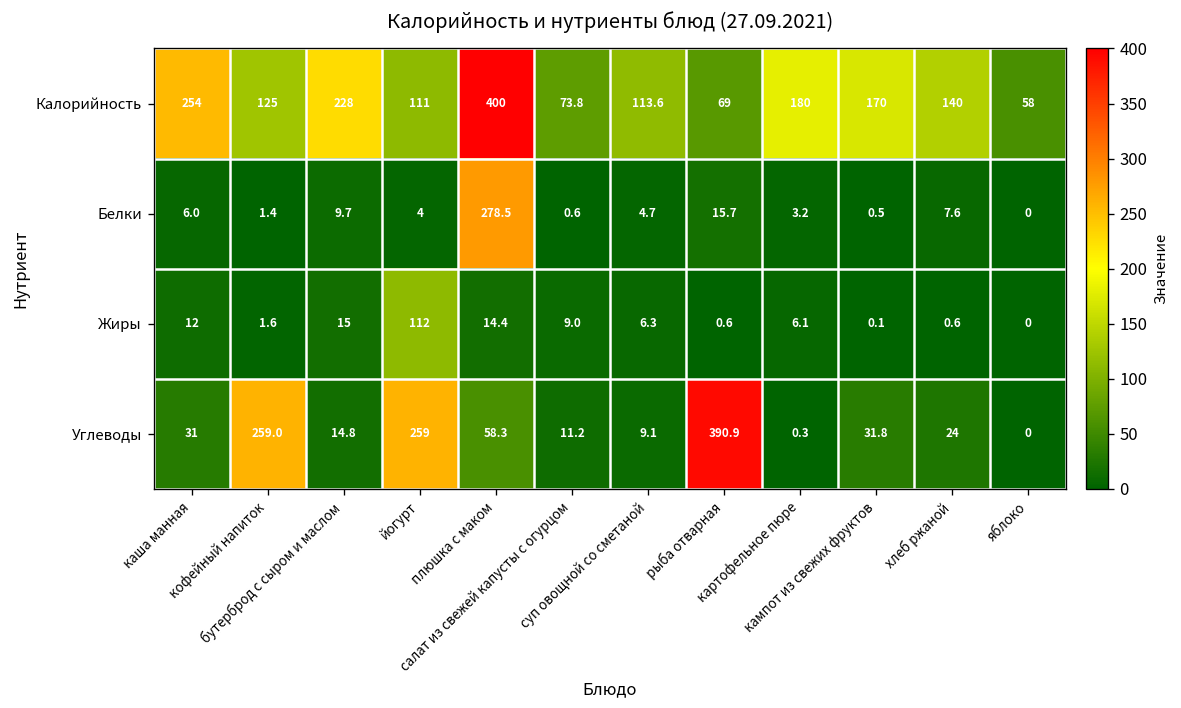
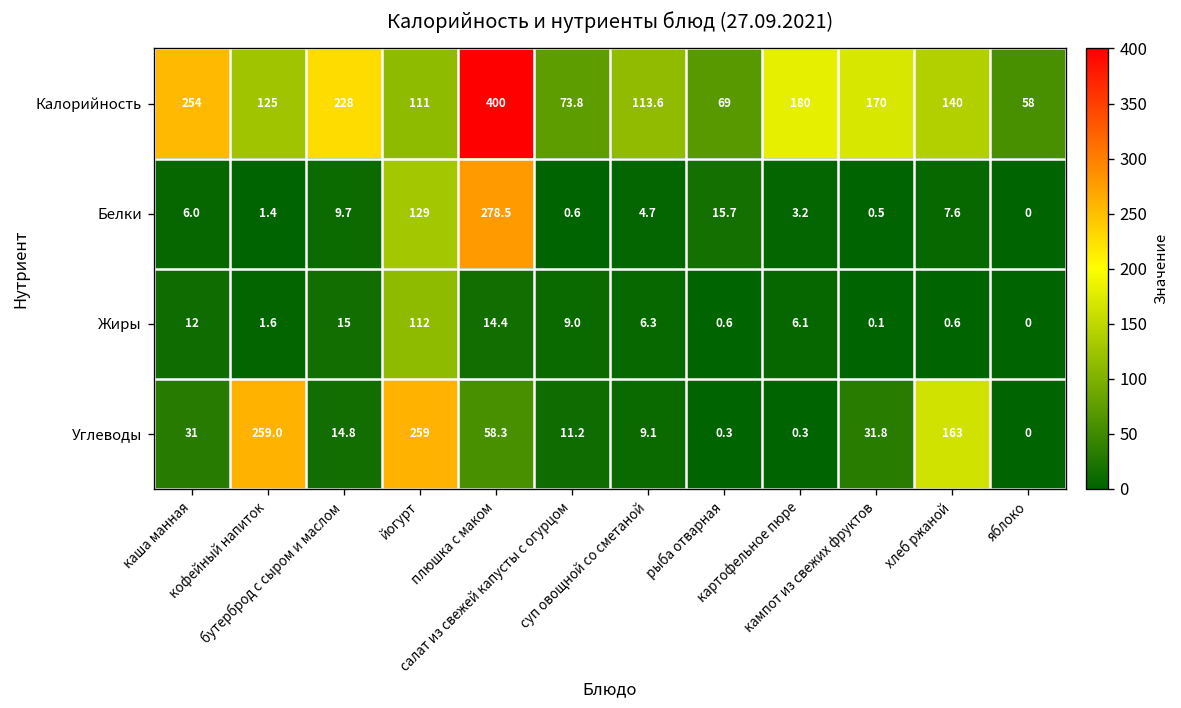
  {
    "Калорийность": {
      "каша манная": 254,
      "кофейный напиток": 125,
      "бутерброд с сыром и маслом": 228,
      "йогурт": 111,
      "плюшка с маком": 400,
      "салат из свежей капусты с огурцом": 73.8,
      "суп овощной со сметаной": 113.6,
      "рыба отварная": 69,
      "картофельное пюре": 180,
      "кампот из свежих фруктов": 170,
      "хлеб ржаной": 140,
      "яблоко": 58
    },
    "Белки": {
      "каша манная": 6.0,
      "кофейный напиток": 1.4,
      "бутерброд с сыром и маслом": 9.7,
-     "йогурт": 4,
+     "йогурт": 129,
      "плюшка с маком": 278.5,
      "салат из свежей капусты с огурцом": 0.6,
      "суп овощной со сметаной": 4.7,
      "рыба отварная": 15.7,
      "картофельное пюре": 3.2,
      "кампот из свежих фруктов": 0.5,
      "хлеб ржаной": 7.6,
      "яблоко": 0
    },
    "Жиры": {
      "каша манная": 12,
      "кофейный напиток": 1.6,
      "бутерброд с сыром и маслом": 15,
      "йогурт": 112,
      "плюшка с маком": 14.4,
      "салат из свежей капусты с огурцом": 9.0,
      "суп овощной со сметаной": 6.3,
      "рыба отварная": 0.6,
      "картофельное пюре": 6.1,
      "кампот из свежих фруктов": 0.1,
      "хлеб ржаной": 0.6,
      "яблоко": 0
    },
    "Углеводы": {
      "каша манная": 31,
      "кофейный напиток": 259.0,
      "бутерброд с сыром и маслом": 14.8,
      "йогурт": 259,
      "плюшка с маком": 58.3,
      "салат из свежей капусты с огурцом": 11.2,
      "суп овощной со сметаной": 9.1,
-     "рыба отварная": 390.9,
+     "рыба отварная": 0.3,
      "картофельное пюре": 0.3,
      "кампот из свежих фруктов": 31.8,
-     "хлеб ржаной": 24,
+     "хлеб ржаной": 163,
      "яблоко": 0
    }
  }
